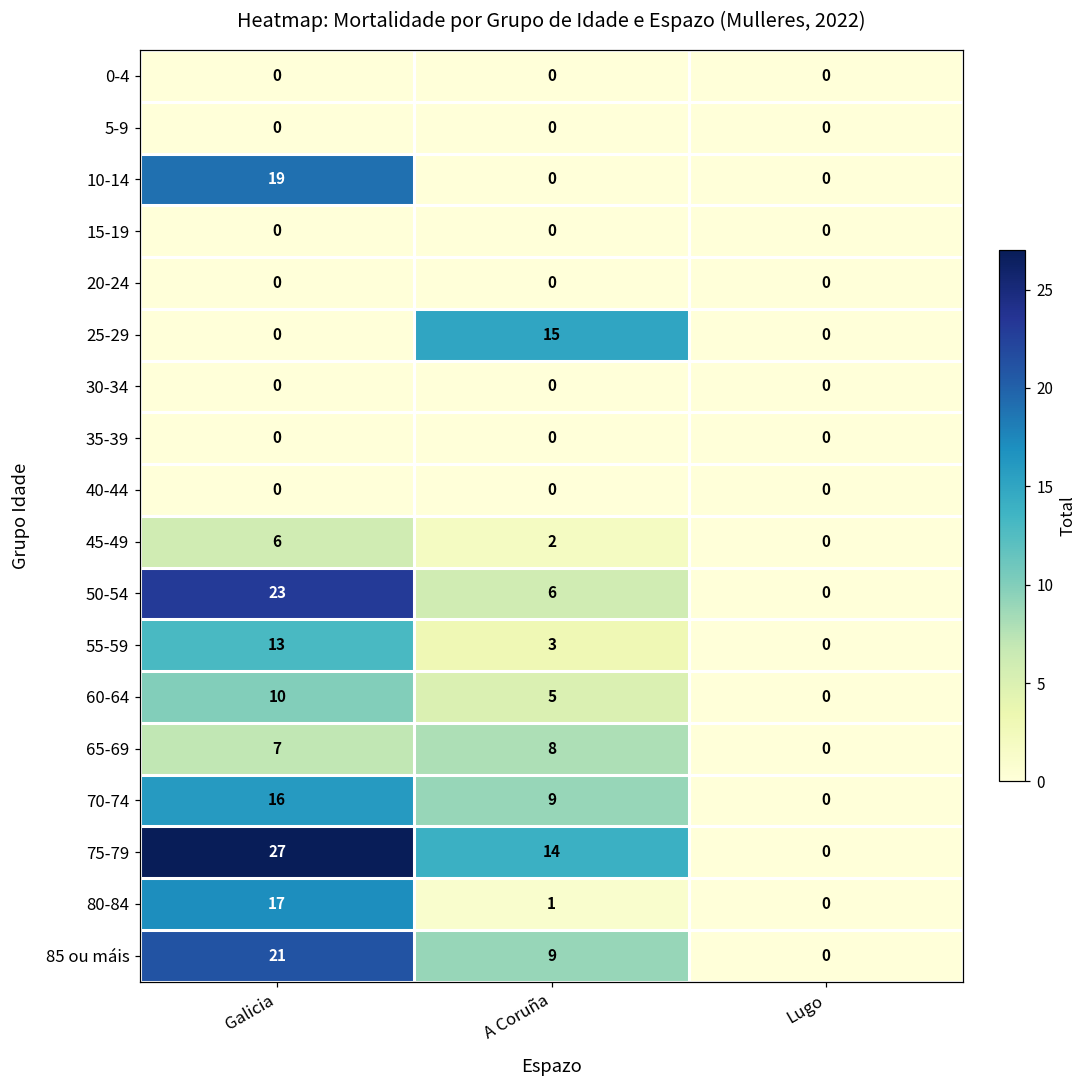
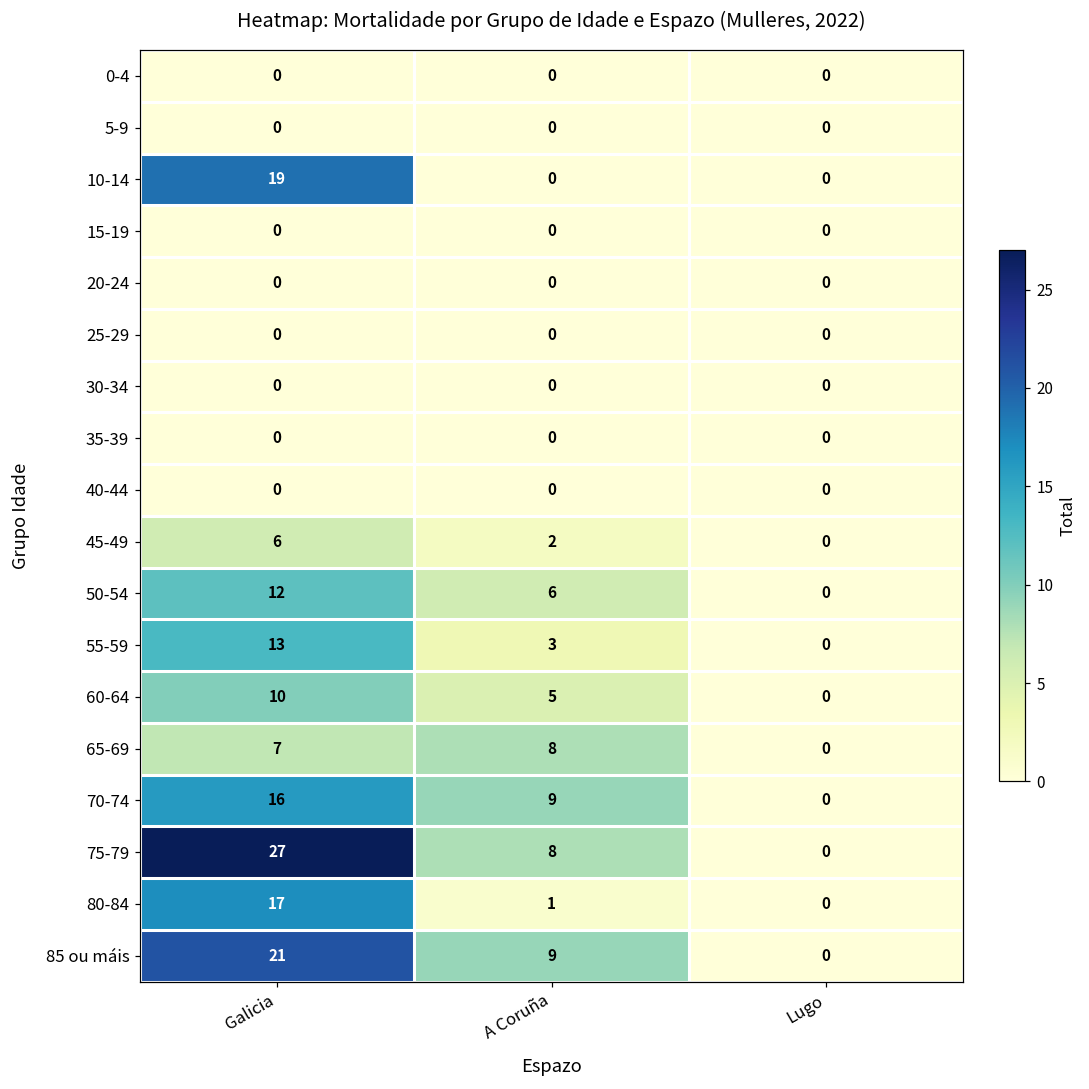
  {
    "0-4": {
      "Galicia": 0,
      "A Coruña": 0,
      "Lugo": 0
    },
    "5-9": {
      "Galicia": 0,
      "A Coruña": 0,
      "Lugo": 0
    },
    "10-14": {
      "Galicia": 19,
      "A Coruña": 0,
      "Lugo": 0
    },
    "15-19": {
      "Galicia": 0,
      "A Coruña": 0,
      "Lugo": 0
    },
    "20-24": {
      "Galicia": 0,
      "A Coruña": 0,
      "Lugo": 0
    },
    "25-29": {
      "Galicia": 0,
-     "A Coruña": 15,
+     "A Coruña": 0,
      "Lugo": 0
    },
    "30-34": {
      "Galicia": 0,
      "A Coruña": 0,
      "Lugo": 0
    },
    "35-39": {
      "Galicia": 0,
      "A Coruña": 0,
      "Lugo": 0
    },
    "40-44": {
      "Galicia": 0,
      "A Coruña": 0,
      "Lugo": 0
    },
    "45-49": {
      "Galicia": 6,
      "A Coruña": 2,
      "Lugo": 0
    },
    "50-54": {
-     "Galicia": 23,
+     "Galicia": 12,
      "A Coruña": 6,
      "Lugo": 0
    },
    "55-59": {
      "Galicia": 13,
      "A Coruña": 3,
      "Lugo": 0
    },
    "60-64": {
      "Galicia": 10,
      "A Coruña": 5,
      "Lugo": 0
    },
    "65-69": {
      "Galicia": 7,
      "A Coruña": 8,
      "Lugo": 0
    },
    "70-74": {
      "Galicia": 16,
      "A Coruña": 9,
      "Lugo": 0
    },
    "75-79": {
      "Galicia": 27,
-     "A Coruña": 14,
+     "A Coruña": 8,
      "Lugo": 0
    },
    "80-84": {
      "Galicia": 17,
      "A Coruña": 1,
      "Lugo": 0
    },
    "85 ou máis": {
      "Galicia": 21,
      "A Coruña": 9,
      "Lugo": 0
    }
  }
